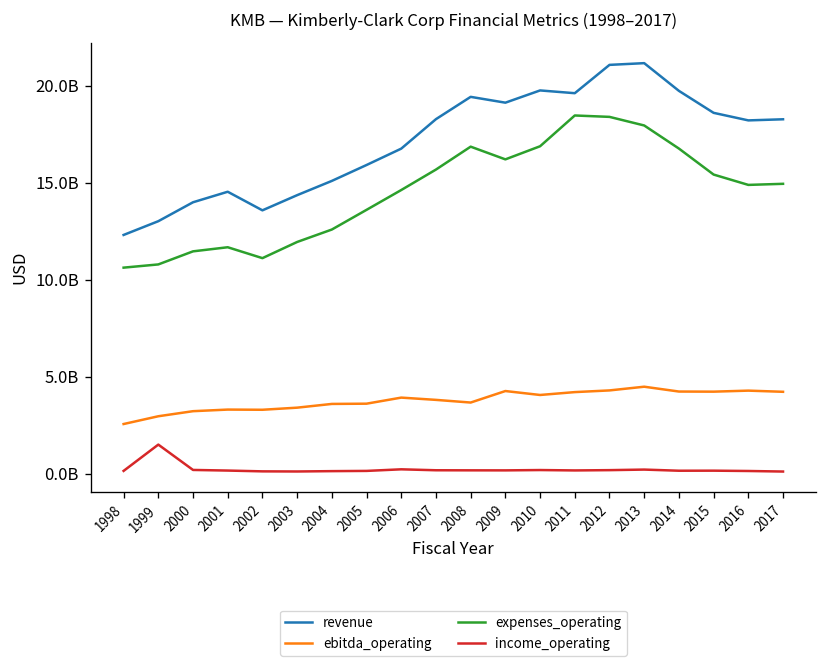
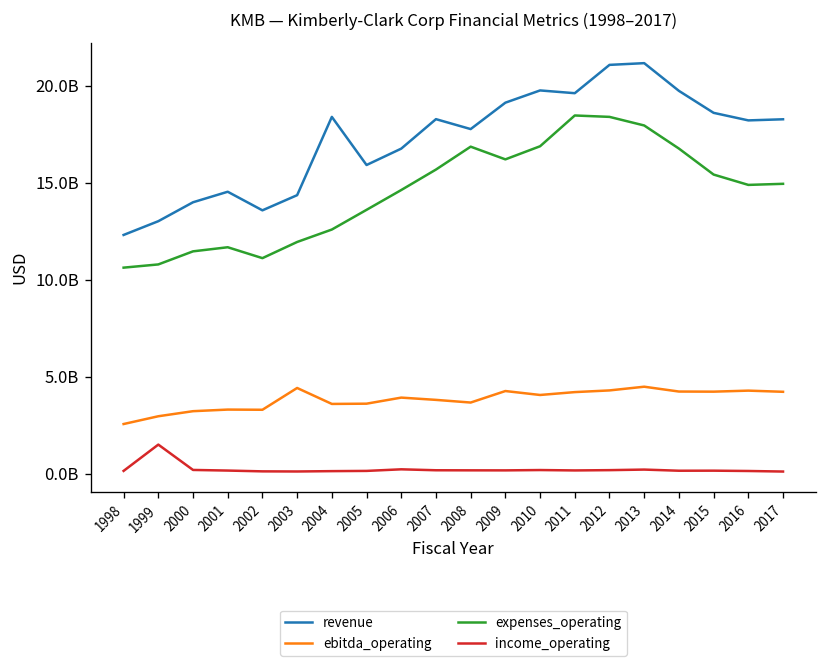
  {
    "revenue": {
      "1998": 12300000000,
      "1999": 13000000000,
      "2000": 14000000000,
      "2001": 14500000000,
      "2002": 13600000000,
      "2003": 14300000000,
-     "2004": 15100000000,
+     "2004": 18400000000,
      "2005": 15900000000,
      "2006": 16700000000,
      "2007": 18300000000,
-     "2008": 19400000000,
+     "2008": 17800000000,
      "2009": 19100000000,
      "2010": 19700000000,
      "2011": 19600000000,
      "2012": 21100000000,
      "2013": 21200000000,
      "2014": 19700000000,
      "2015": 18600000000,
      "2016": 18200000000,
      "2017": 18300000000
    },
    "ebitda_operating": {
      "1998": 2600000000,
      "1999": 3000000000,
      "2000": 3200000000,
      "2001": 3300000000,
      "2002": 3300000000,
-     "2003": 3400000000,
+     "2003": 4400000000,
      "2004": 3600000000,
      "2005": 3600000000,
      "2006": 3900000000,
      "2007": 3800000000,
      "2008": 3700000000,
      "2009": 4300000000,
      "2010": 4100000000,
      "2011": 4200000000,
      "2012": 4300000000,
      "2013": 4500000000,
      "2014": 4200000000,
      "2015": 4200000000,
      "2016": 4300000000,
      "2017": 4200000000
    },
    "expenses_operating": {
      "1998": 10600000000,
      "1999": 10800000000,
      "2000": 11500000000,
      "2001": 11700000000,
      "2002": 11100000000,
      "2003": 11900000000,
      "2004": 12600000000,
      "2005": 13600000000,
      "2006": 14600000000,
      "2007": 15700000000,
      "2008": 16800000000,
      "2009": 16200000000,
      "2010": 16900000000,
      "2011": 18500000000,
      "2012": 18400000000,
      "2013": 17900000000,
      "2014": 16800000000,
      "2015": 15400000000,
      "2016": 14900000000,
      "2017": 14900000000
    },
    "income_operating": {
      "1998": 100000000,
      "1999": 1500000000,
      "2000": 200000000,
      "2001": 200000000,
      "2002": 100000000,
      "2003": 100000000,
      "2004": 100000000,
      "2005": 100000000,
      "2006": 200000000,
      "2007": 200000000,
      "2008": 200000000,
      "2009": 200000000,
      "2010": 200000000,
      "2011": 200000000,
      "2012": 200000000,
      "2013": 200000000,
      "2014": 100000000,
      "2015": 100000000,
      "2016": 100000000,
      "2017": 100000000
    }
  }
